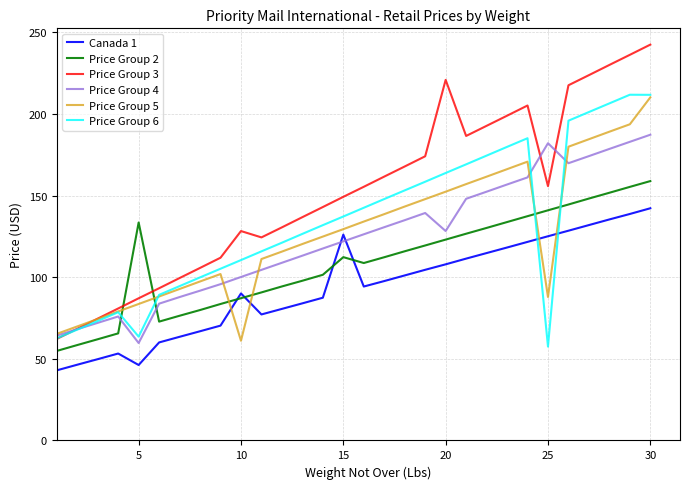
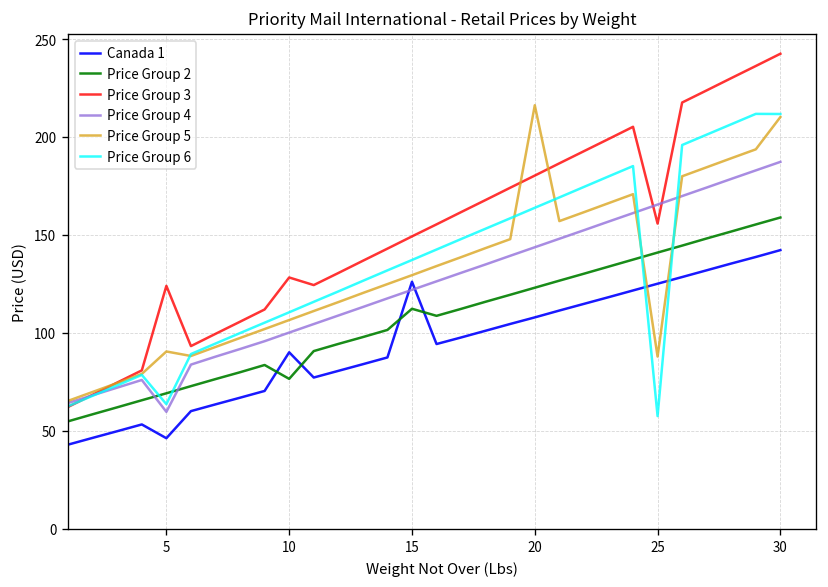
  {
    "Canada 1": {
      "5": 46,
      "10": 90,
      "15": 126,
      "20": 108,
      "25": 125,
      "30": 142
    },
    "Price Group 2": {
-     "5": 134,
-     "10": 87,
+     "5": 69,
+     "10": 77,
      "15": 112,
      "20": 123,
      "25": 141,
      "30": 159
    },
    "Price Group 3": {
-     "5": 87,
+     "5": 124,
      "10": 128,
      "15": 149,
-     "20": 221,
+     "20": 180,
      "25": 156,
      "30": 243
    },
    "Price Group 4": {
      "5": 60,
      "10": 100,
      "15": 122,
-     "20": 128,
-     "25": 182,
+     "20": 144,
+     "25": 166,
      "30": 187
    },
    "Price Group 5": {
-     "5": 84,
-     "10": 61,
+     "5": 91,
+     "10": 107,
      "15": 129,
-     "20": 152,
+     "20": 216,
      "25": 88,
      "30": 210
    },
    "Price Group 6": {
      "5": 64,
      "10": 111,
      "15": 137,
      "20": 164,
      "25": 58,
      "30": 212
    }
  }
